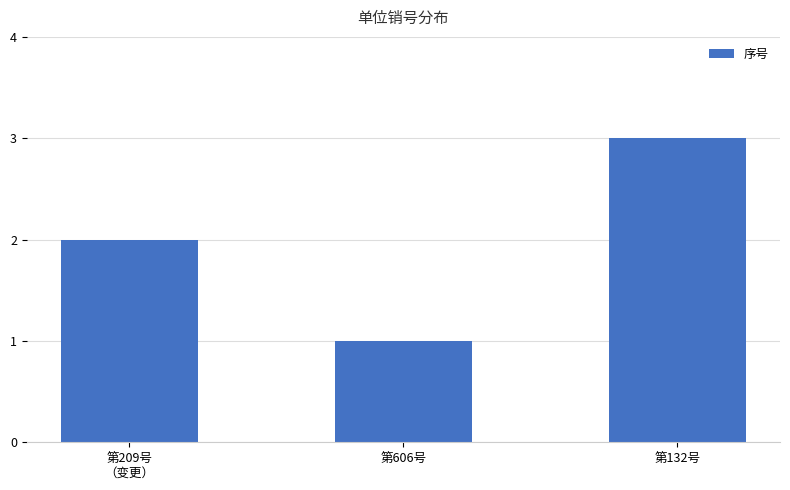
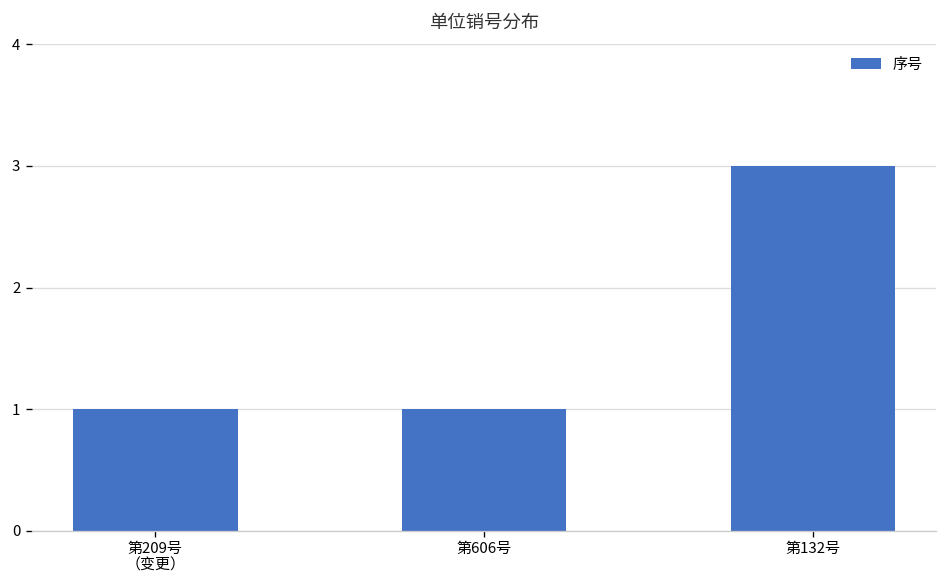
  {
-   "第209号 （变更）": 2,
+   "第209号 （变更）": 1,
    "第606号": 1,
    "第132号": 3
  }
